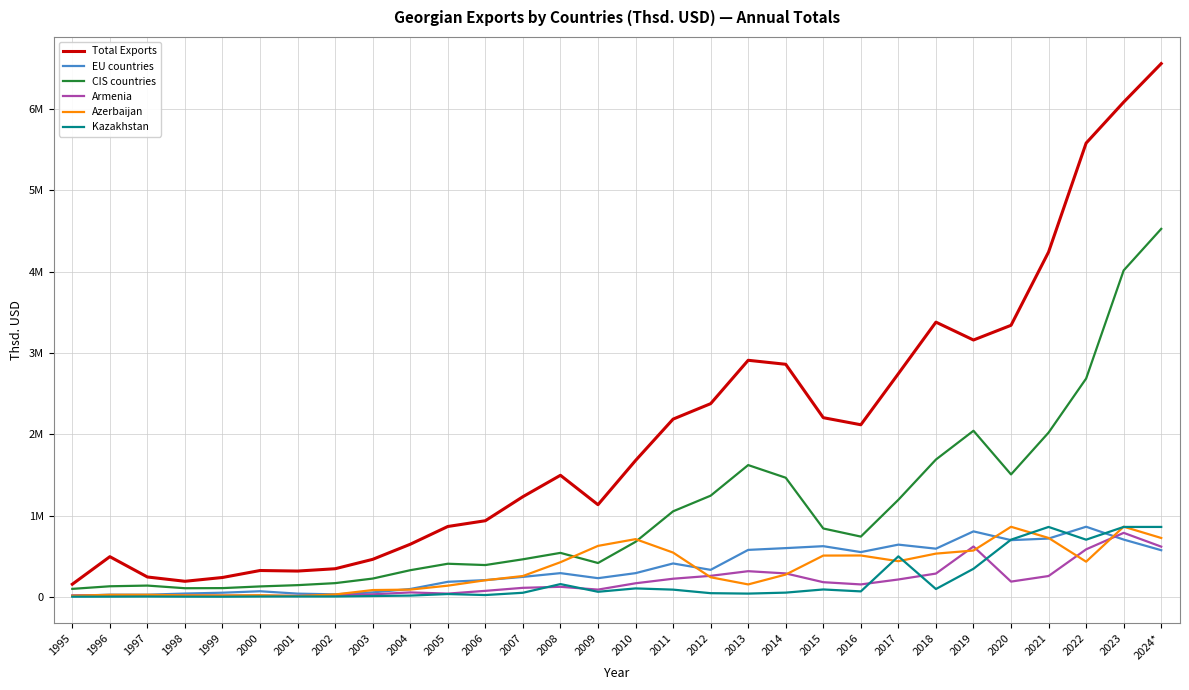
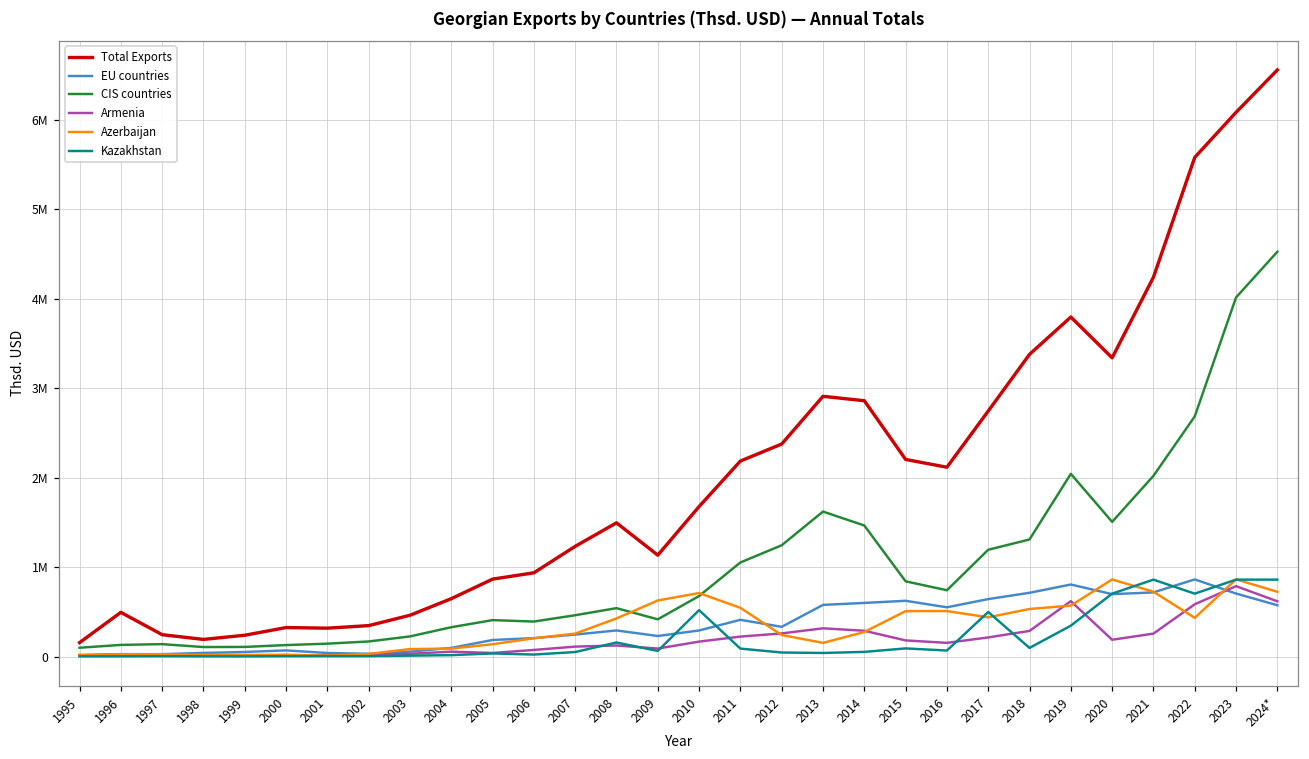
  {
    "Total Exports": {
      "1995": 200000,
      "1996": 500000,
      "1997": 200000,
      "1998": 200000,
      "1999": 200000,
      "2000": 300000,
      "2001": 300000,
      "2002": 300000,
      "2003": 500000,
      "2004": 600000,
      "2005": 900000,
      "2006": 900000,
      "2007": 1200000,
      "2008": 1500000,
      "2009": 1100000,
      "2010": 1700000,
      "2011": 2200000,
      "2012": 2400000,
      "2013": 2900000,
      "2014": 2900000,
      "2015": 2200000,
      "2016": 2100000,
      "2017": 2700000,
      "2018": 3400000,
-     "2019": 3200000,
+     "2019": 3800000,
      "2020": 3300000,
      "2021": 4200000,
      "2022": 5600000,
      "2023": 6100000,
      "2024*": 6600000
    },
    "EU countries": {
      "1999": 100000,
      "2000": 100000,
      "2005": 200000,
      "2008": 300000,
      "2009": 200000,
      "2010": 300000,
      "2011": 400000,
      "2012": 300000,
      "2013": 600000,
      "2014": 600000,
      "2015": 600000,
      "2016": 600000,
      "2017": 600000,
-     "2018": 600000,
+     "2018": 700000,
      "2019": 800000,
      "2022": 900000,
      "2023": 700000,
      "2024*": 600000
    },
    "CIS countries": {
      "1995": 100000,
      "1996": 100000,
      "1997": 100000,
      "1998": 100000,
      "1999": 100000,
      "2000": 100000,
      "2001": 100000,
      "2002": 200000,
      "2003": 200000,
      "2004": 300000,
      "2005": 400000,
      "2006": 400000,
      "2007": 500000,
      "2008": 500000,
      "2009": 400000,
      "2010": 700000,
      "2011": 1100000,
      "2012": 1200000,
      "2013": 1600000,
      "2014": 1500000,
      "2015": 800000,
      "2016": 700000,
      "2017": 1200000,
-     "2018": 1700000,
+     "2018": 1300000,
      "2019": 2000000,
      "2020": 1500000,
      "2021": 2000000,
      "2022": 2700000,
      "2023": 4000000,
      "2024*": 4500000
    },
    "Armenia": {
      "2004": 100000,
      "2006": 100000,
      "2007": 100000,
      "2008": 100000,
      "2010": 200000,
      "2011": 200000,
      "2013": 300000,
      "2015": 200000,
      "2016": 200000,
      "2017": 200000,
      "2018": 300000,
      "2019": 600000,
      "2020": 200000,
      "2021": 300000,
      "2022": 600000,
      "2023": 800000,
      "2024*": 600000
    },
    "Azerbaijan": {
      "2005": 100000,
      "2008": 400000,
      "2009": 600000,
      "2010": 700000,
      "2011": 500000,
      "2013": 200000,
      "2015": 500000,
      "2016": 500000,
      "2017": 400000,
      "2018": 500000,
      "2019": 600000,
      "2020": 900000,
      "2022": 400000,
      "2024*": 700000
    },
    "Kazakhstan": {
      "2004": 0,
      "2006": 0,
      "2007": 100000,
      "2008": 200000,
-     "2010": 100000,
+     "2010": 500000,
      "2011": 100000,
      "2012": 0,
      "2013": 0,
      "2014": 100000,
      "2015": 100000,
      "2016": 100000,
      "2017": 500000,
      "2018": 100000,
      "2019": 300000,
      "2021": 900000,
      "2022": 700000,
      "2024*": 900000
    }
  }
